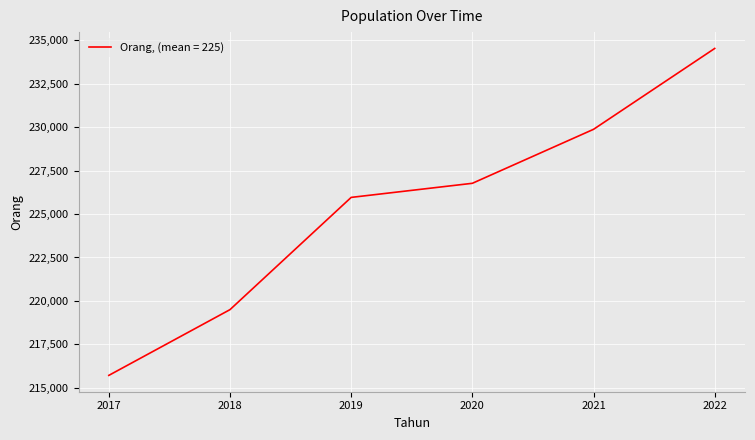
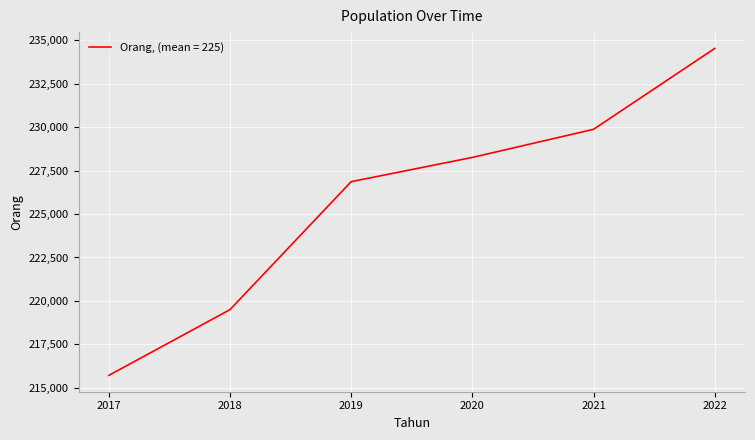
  {
    "2017": "215,700",
    "2018": "219,500",
-   "2019": "226,000",
-   "2020": "226,800",
+   "2019": "226,900",
+   "2020": "228,300",
    "2021": "229,900",
    "2022": "234,500"
  }
